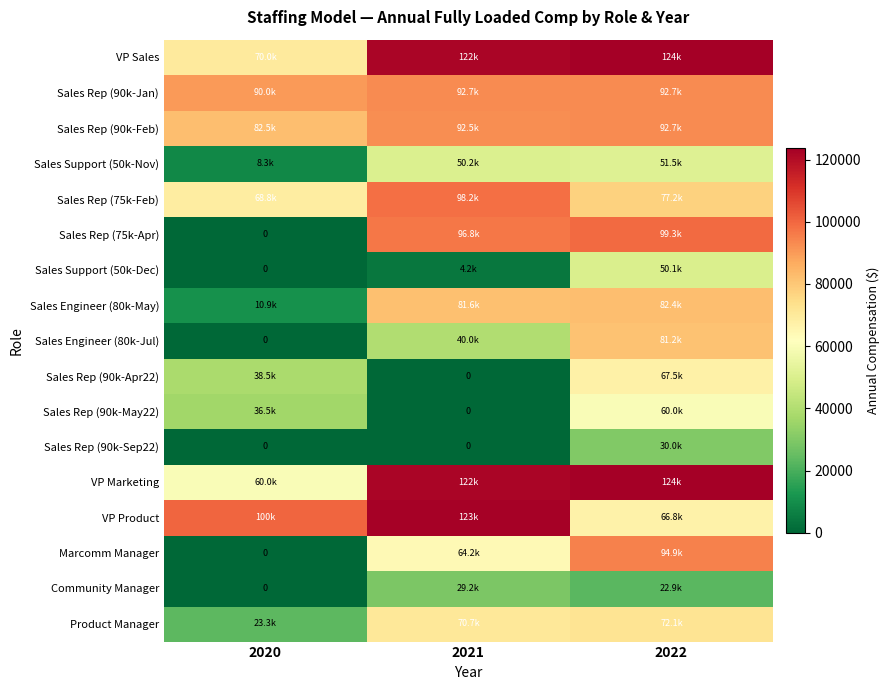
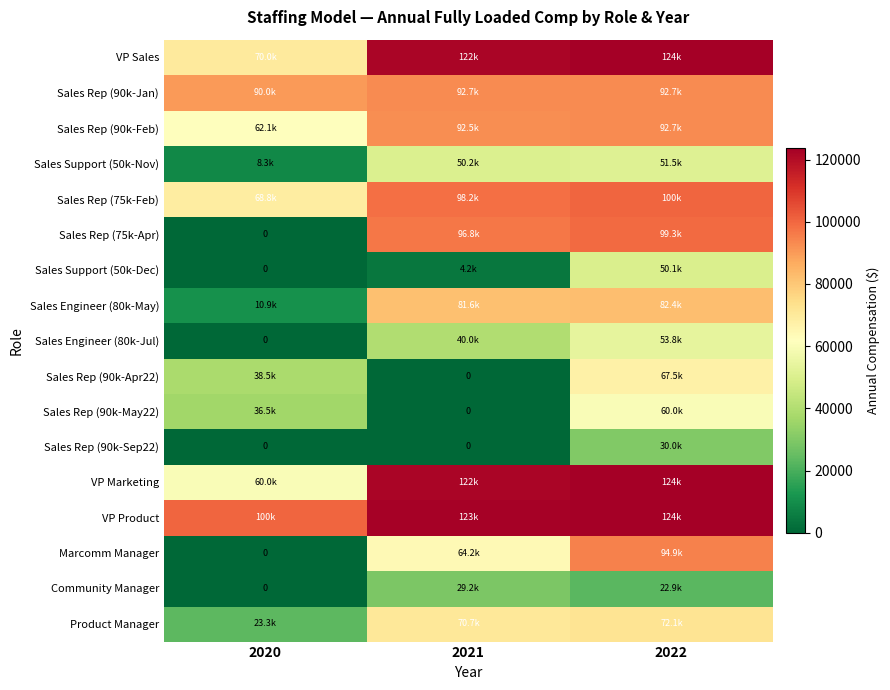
  {
    "VP Sales": {
      "2020": "70.0k",
      "2021": "122k",
      "2022": "124k"
    },
    "Sales Rep (90k-Jan)": {
      "2020": "90.0k",
      "2021": "92.7k",
      "2022": "92.7k"
    },
    "Sales Rep (90k-Feb)": {
-     "2020": "82.5k",
+     "2020": "62.1k",
      "2021": "92.5k",
      "2022": "92.7k"
    },
    "Sales Support (50k-Nov)": {
      "2020": "8.3k",
      "2021": "50.2k",
      "2022": "51.5k"
    },
    "Sales Rep (75k-Feb)": {
      "2020": "68.8k",
      "2021": "98.2k",
-     "2022": "77.2k"
+     "2022": "100k"
    },
    "Sales Rep (75k-Apr)": {
      "2020": "0",
      "2021": "96.8k",
      "2022": "99.3k"
    },
    "Sales Support (50k-Dec)": {
      "2020": "0",
      "2021": "4.2k",
      "2022": "50.1k"
    },
    "Sales Engineer (80k-May)": {
      "2020": "10.9k",
      "2021": "81.6k",
      "2022": "82.4k"
    },
    "Sales Engineer (80k-Jul)": {
      "2020": "0",
      "2021": "40.0k",
-     "2022": "81.2k"
+     "2022": "53.8k"
    },
    "Sales Rep (90k-Apr22)": {
      "2020": "38.5k",
      "2021": "0",
      "2022": "67.5k"
    },
    "Sales Rep (90k-May22)": {
      "2020": "36.5k",
      "2021": "0",
      "2022": "60.0k"
    },
    "Sales Rep (90k-Sep22)": {
      "2020": "0",
      "2021": "0",
      "2022": "30.0k"
    },
    "VP Marketing": {
      "2020": "60.0k",
      "2021": "122k",
      "2022": "124k"
    },
    "VP Product": {
      "2020": "100k",
      "2021": "123k",
-     "2022": "66.8k"
+     "2022": "124k"
    },
    "Marcomm Manager": {
      "2020": "0",
      "2021": "64.2k",
      "2022": "94.9k"
    },
    "Community Manager": {
      "2020": "0",
      "2021": "29.2k",
      "2022": "22.9k"
    },
    "Product Manager": {
      "2020": "23.3k",
      "2021": "70.7k",
      "2022": "72.1k"
    }
  }
